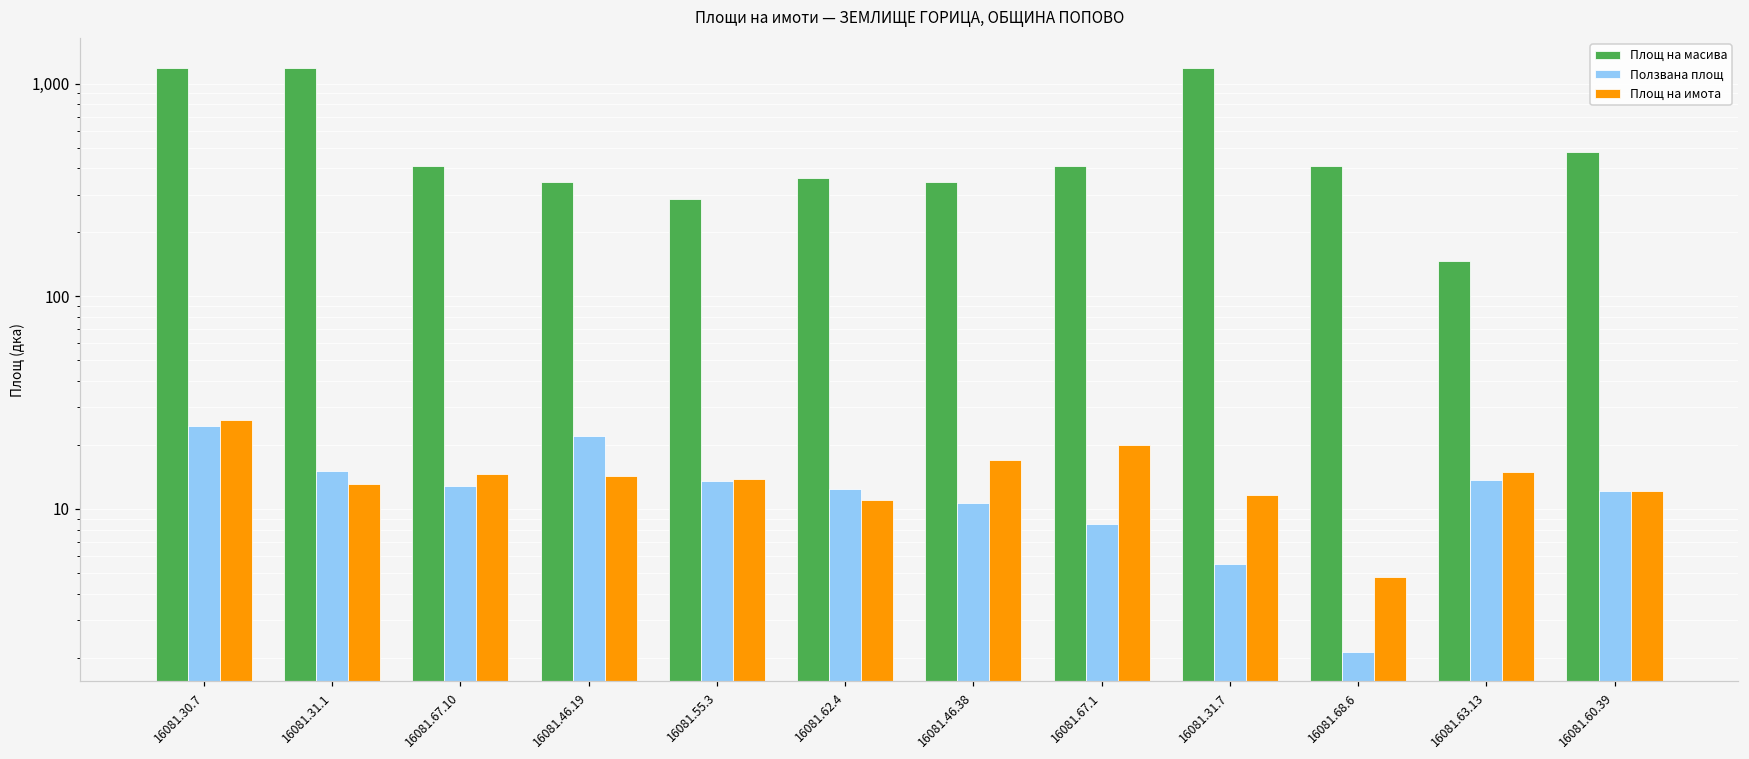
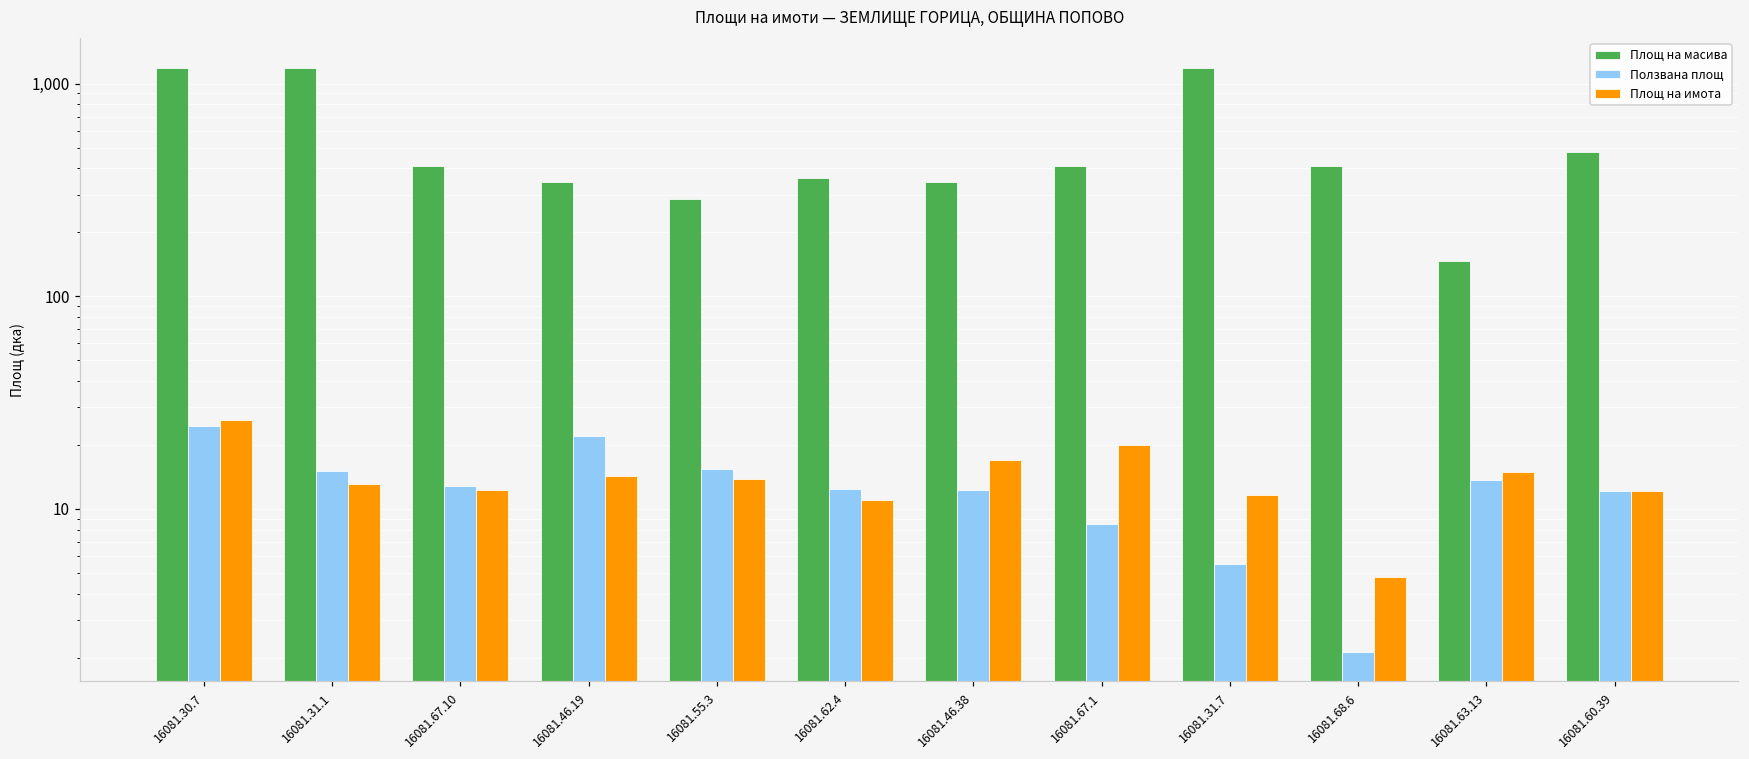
  {
    "Площ на масива": {
      "16081.30.7": "1,200",
      "16081.31.1": "1,200",
      "16081.67.10": "410",
      "16081.46.19": "350",
      "16081.55.3": "290",
      "16081.62.4": "360",
      "16081.46.38": "350",
      "16081.67.1": "410",
      "16081.31.7": "1,200",
      "16081.68.6": "410",
      "16081.63.13": "150",
      "16081.60.39": "480"
    },
    "Ползвана площ": {
      "16081.30.7": "24",
      "16081.31.1": "15",
      "16081.67.10": "13",
      "16081.46.19": "22",
-     "16081.55.3": "13",
+     "16081.55.3": "15",
      "16081.62.4": "12",
-     "16081.46.38": "11",
+     "16081.46.38": "12",
      "16081.67.1": "9",
      "16081.31.7": "5.5",
      "16081.68.6": "2.1",
      "16081.63.13": "14",
      "16081.60.39": "12"
    },
    "Площ на имота": {
      "16081.30.7": "26",
      "16081.31.1": "13",
-     "16081.67.10": "15",
+     "16081.67.10": "12",
      "16081.46.19": "14",
      "16081.55.3": "14",
      "16081.62.4": "11",
      "16081.46.38": "17",
      "16081.67.1": "20",
      "16081.31.7": "12",
      "16081.68.6": "4.8",
      "16081.63.13": "15",
      "16081.60.39": "12"
    }
  }
